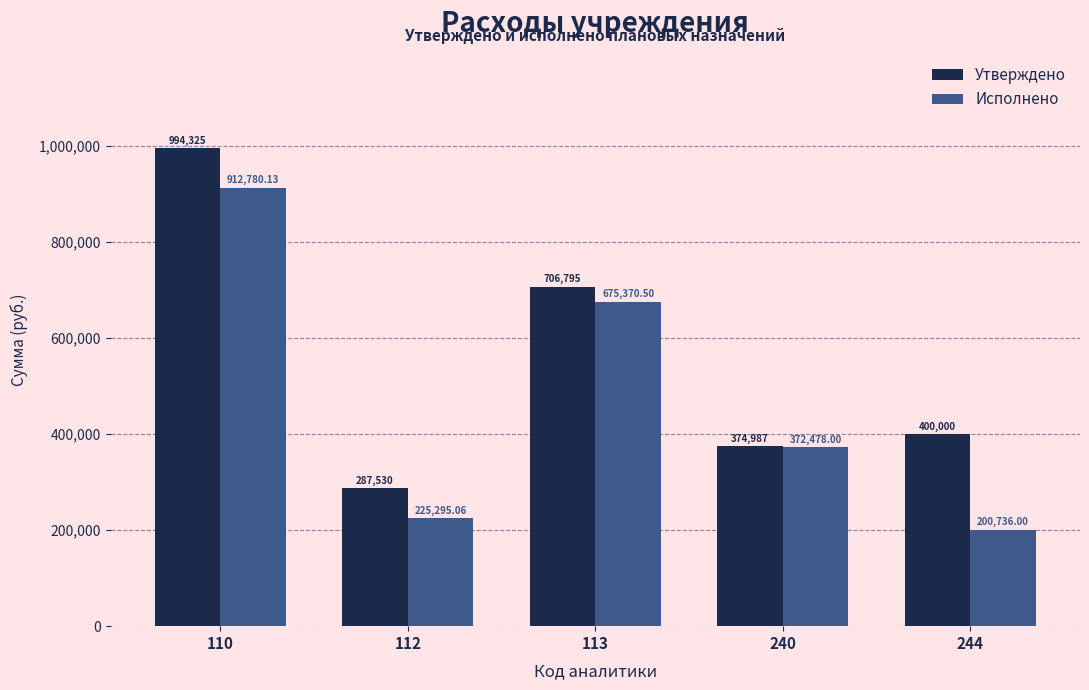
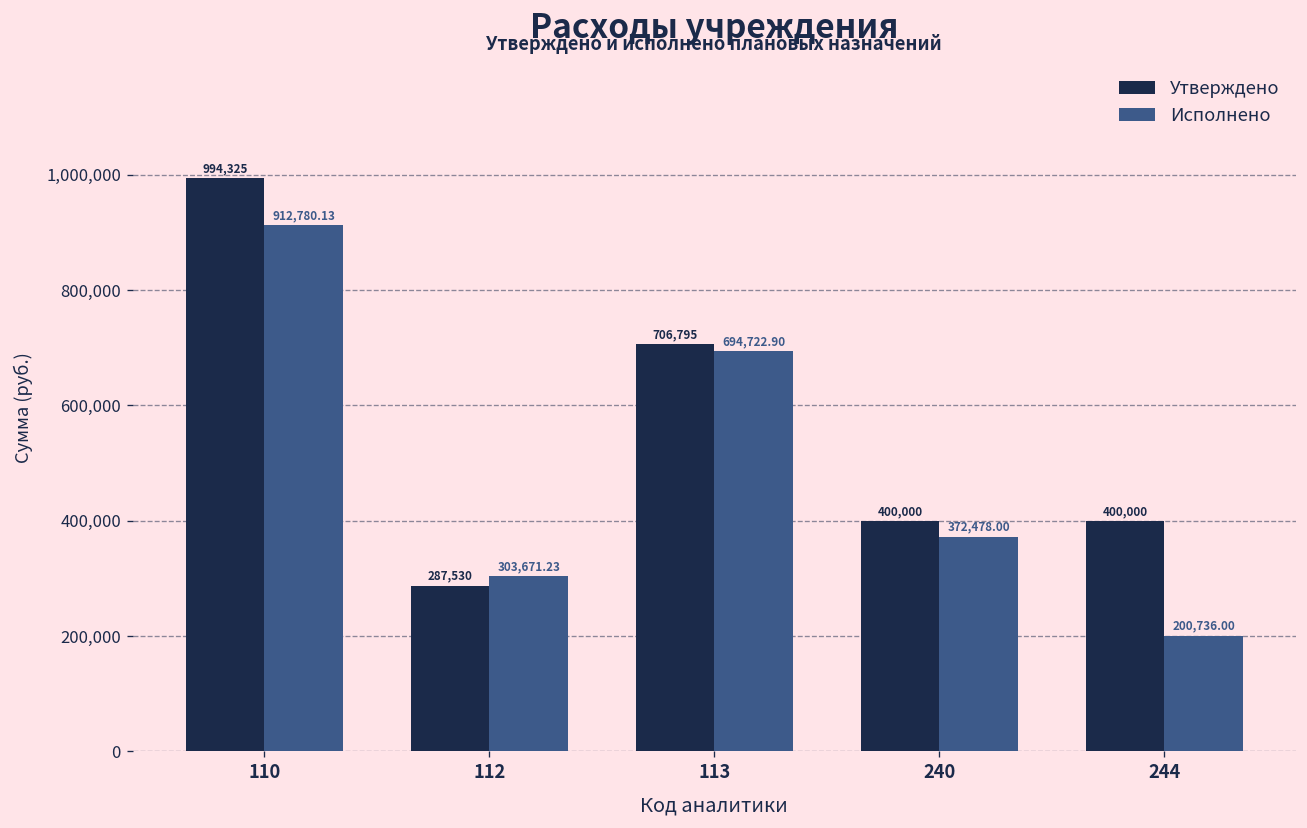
  {
    "Утверждено": {
      "110": "994,325",
      "112": "287,530",
      "113": "706,795",
-     "240": "374,987",
+     "240": "400,000",
      "244": "400,000"
    },
    "Исполнено": {
      "110": "912,780.13",
-     "112": "225,295.06",
-     "113": "675,370.50",
+     "112": "303,671.23",
+     "113": "694,722.90",
      "240": "372,478.00",
      "244": "200,736.00"
    }
  }
